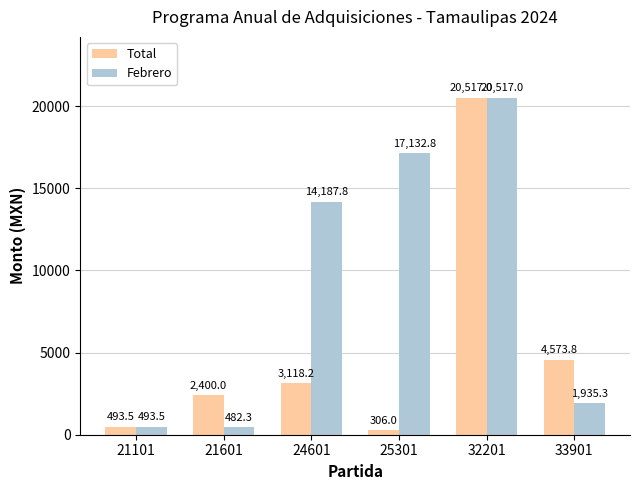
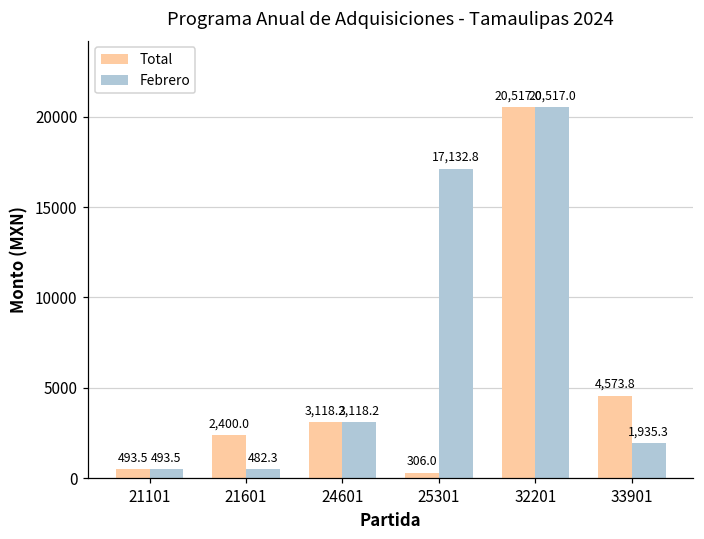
  {
    "Total": {
      "21101": "493.5",
      "21601": "2,400.0",
      "25301": "306.0",
      "33901": "4,573.8"
    },
    "Febrero": {
      "21101": "493.5",
      "21601": "482.3",
-     "24601": "14,187.8",
+     "24601": "3,118.2",
      "25301": "17,132.8",
      "33901": "1,935.3"
    }
  }
